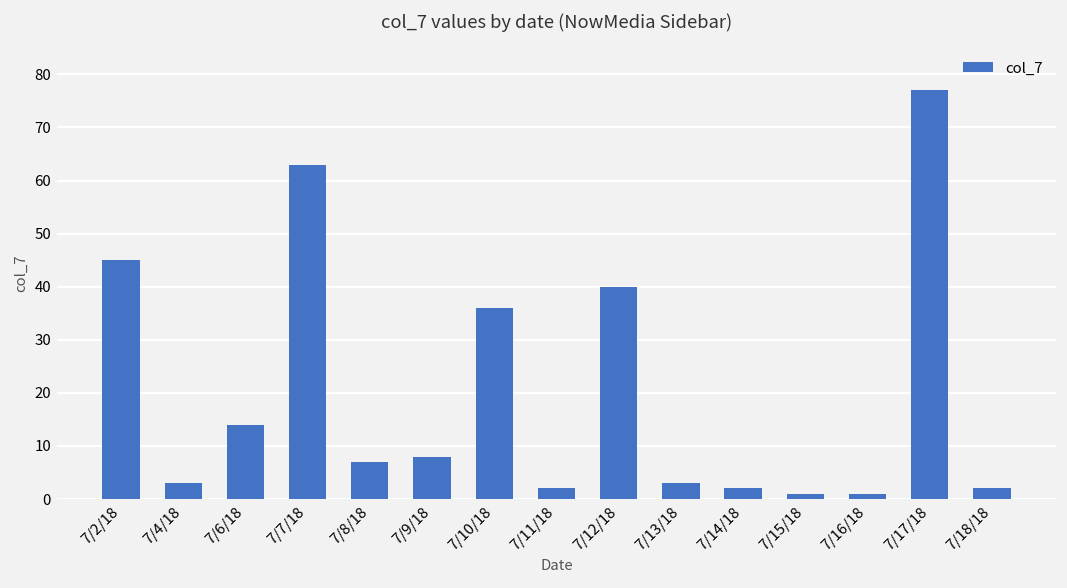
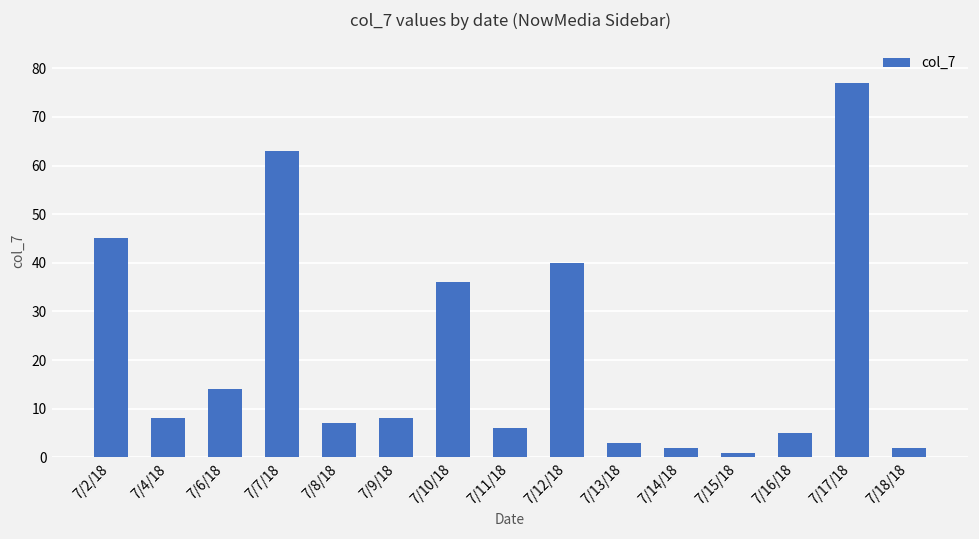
  {
    "7/2/18": 45,
-   "7/4/18": 3,
+   "7/4/18": 8,
    "7/6/18": 14,
    "7/7/18": 63,
    "7/8/18": 7,
    "7/9/18": 8,
    "7/10/18": 36,
-   "7/11/18": 2,
+   "7/11/18": 6,
    "7/12/18": 40,
    "7/13/18": 3,
    "7/14/18": 2,
    "7/15/18": 1,
-   "7/16/18": 1,
+   "7/16/18": 5,
    "7/17/18": 77,
    "7/18/18": 2
  }
